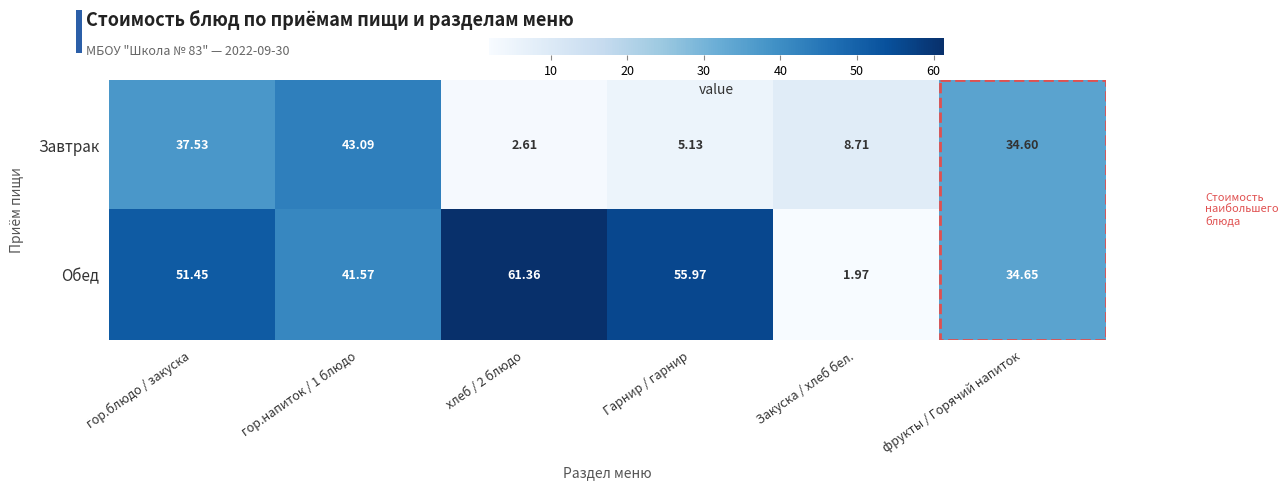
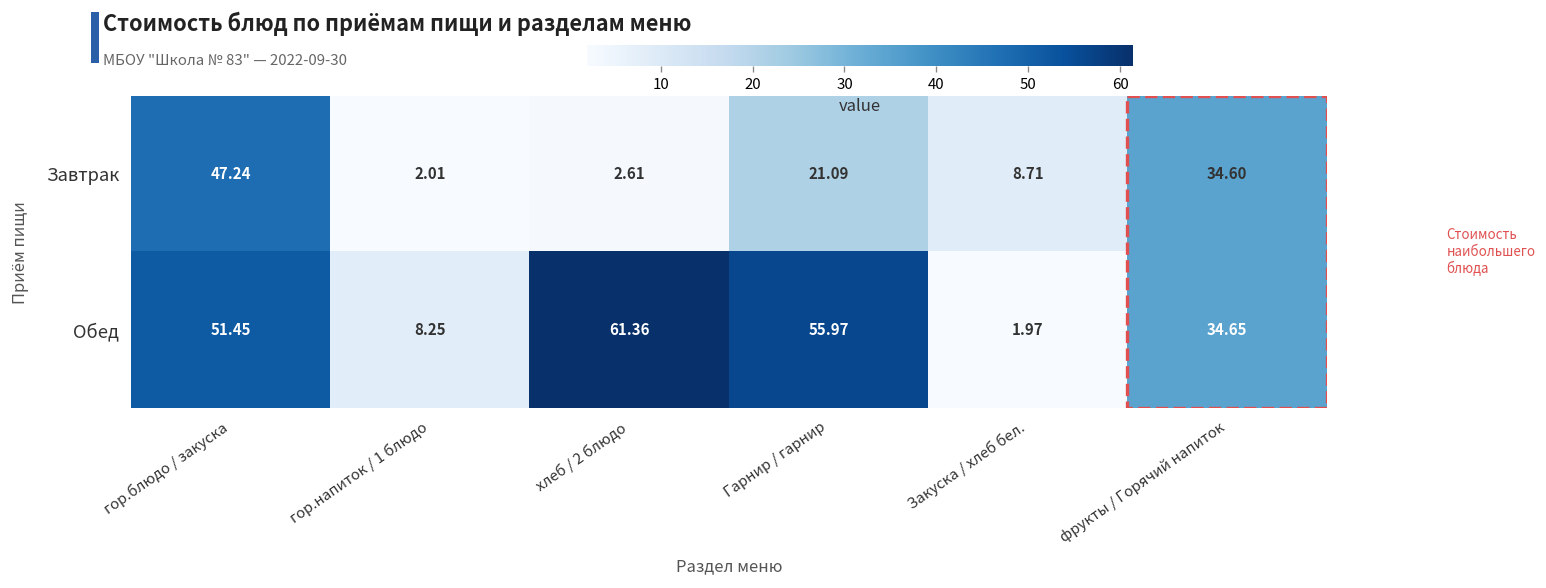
  {
    "Завтрак": {
-     "гор.блюдо / закуска": 37.53,
-     "гор.напиток / 1 блюдо": 43.09,
+     "гор.блюдо / закуска": 47.24,
+     "гор.напиток / 1 блюдо": 2.01,
      "хлеб / 2 блюдо": 2.61,
-     "Гарнир / гарнир": 5.13,
+     "Гарнир / гарнир": 21.09,
      "Закуска / хлеб бел.": 8.71,
      "фрукты / Горячий напиток": 34.60
    },
    "Обед": {
      "гор.блюдо / закуска": 51.45,
-     "гор.напиток / 1 блюдо": 41.57,
+     "гор.напиток / 1 блюдо": 8.25,
      "хлеб / 2 блюдо": 61.36,
      "Гарнир / гарнир": 55.97,
      "Закуска / хлеб бел.": 1.97,
      "фрукты / Горячий напиток": 34.65
    }
  }
